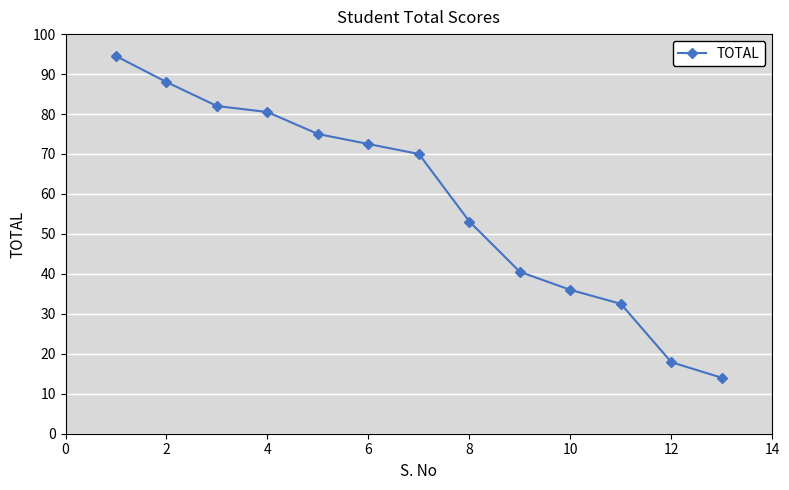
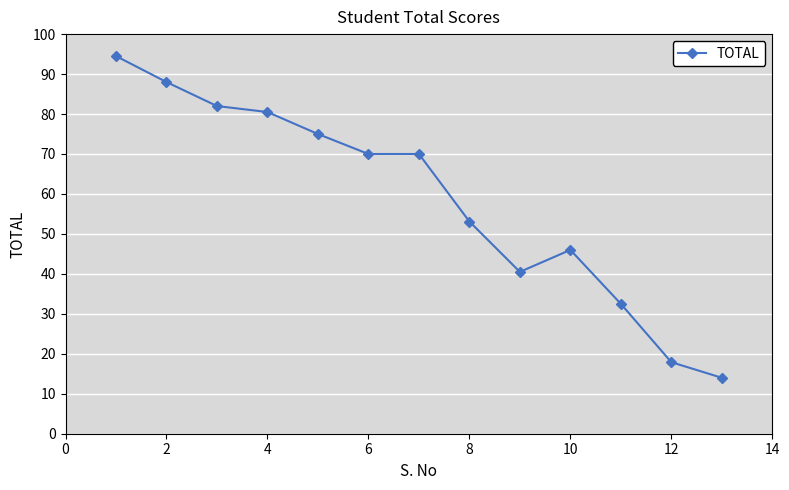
  {
    "2": 88,
    "4": 81,
-   "6": 73,
+   "6": 70,
    "8": 53,
-   "10": 36,
+   "10": 46,
    "12": 18
  }
